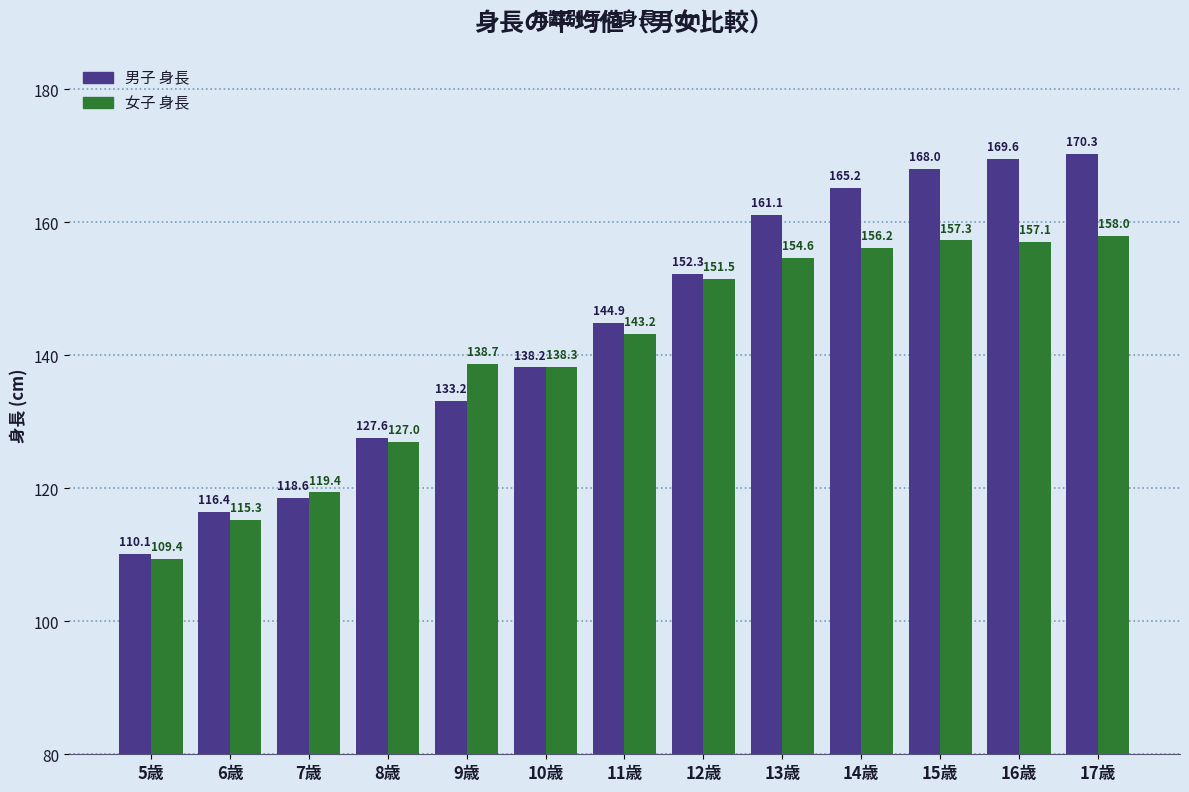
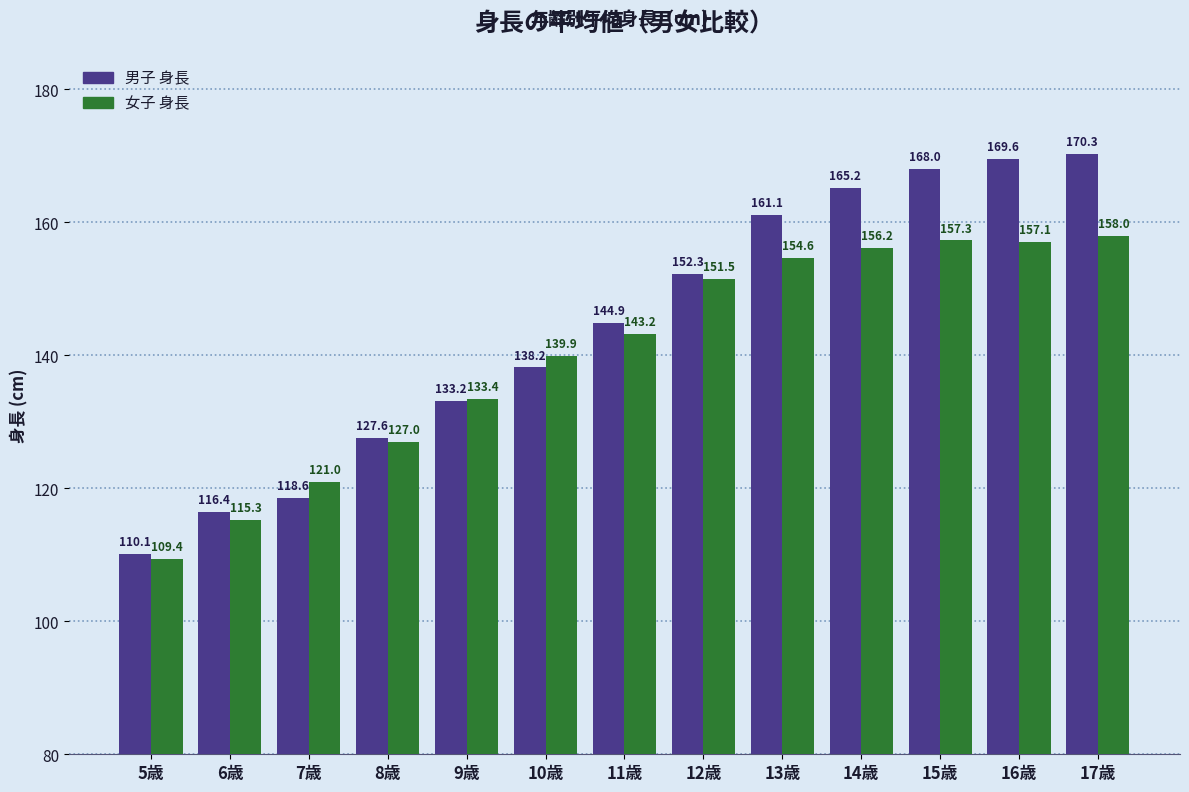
  {
    "男子 身長": {
      "5歳": 110.1,
      "6歳": 116.4,
      "7歳": 118.6,
      "8歳": 127.6,
      "9歳": 133.2,
      "10歳": 138.2,
      "11歳": 144.9,
      "12歳": 152.3,
      "13歳": 161.1,
      "14歳": 165.2,
      "15歳": 168.0,
      "16歳": 169.6,
      "17歳": 170.3
    },
    "女子 身長": {
      "5歳": 109.4,
      "6歳": 115.3,
-     "7歳": 119.4,
+     "7歳": 121.0,
      "8歳": 127.0,
-     "9歳": 138.7,
-     "10歳": 138.3,
+     "9歳": 133.4,
+     "10歳": 139.9,
      "11歳": 143.2,
      "12歳": 151.5,
      "13歳": 154.6,
      "14歳": 156.2,
      "15歳": 157.3,
      "16歳": 157.1,
      "17歳": 158.0
    }
  }
